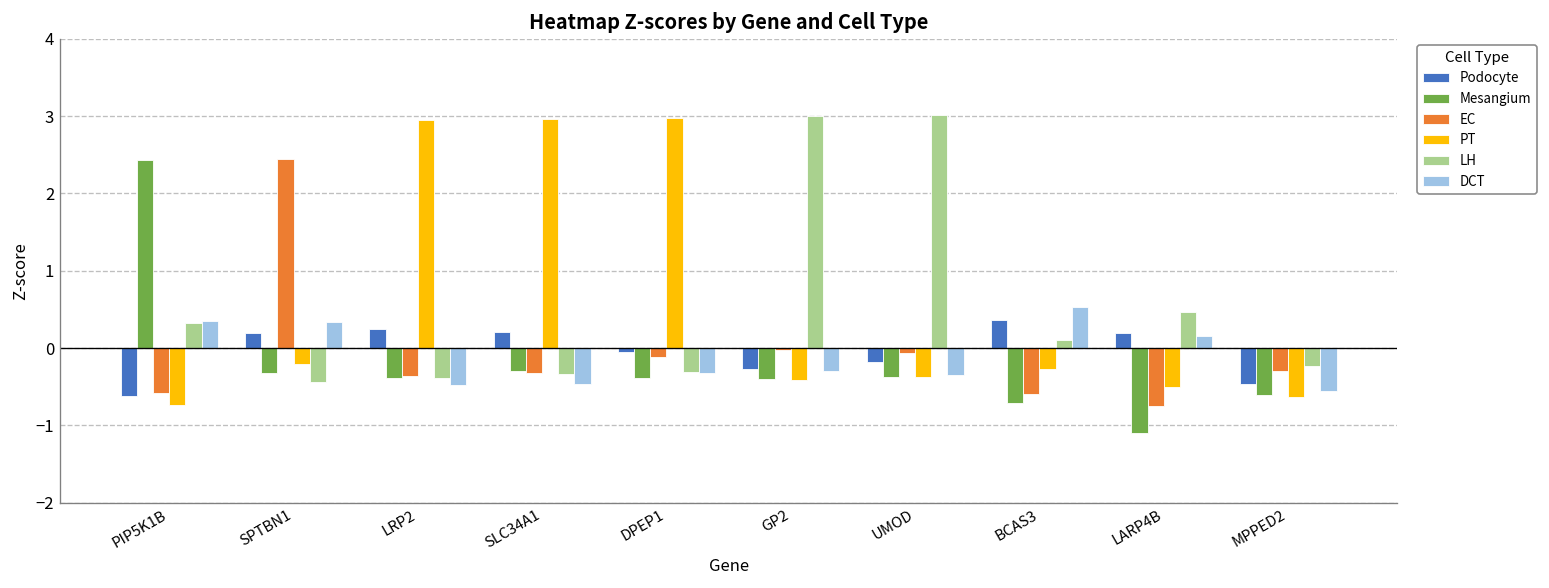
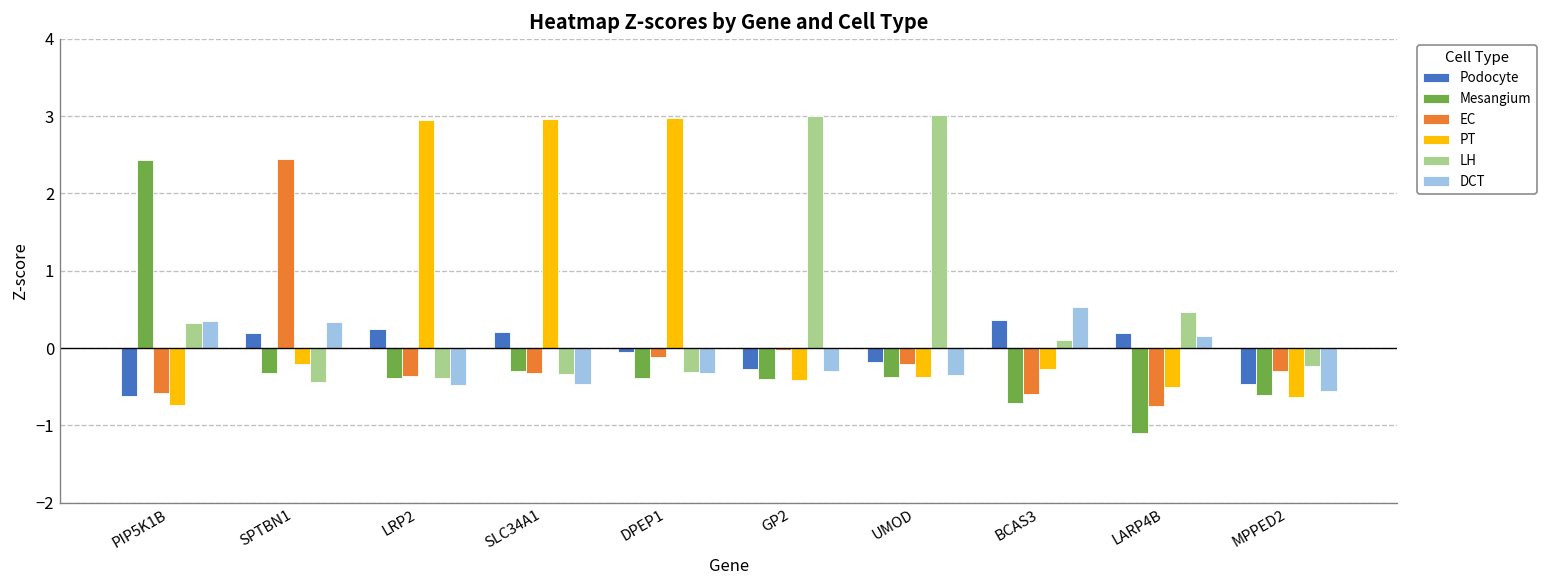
  {
    "Podocyte": {
      "PIP5K1B": -0.6,
      "SPTBN1": 0.2,
      "LRP2": 0.3,
      "SLC34A1": 0.2,
      "DPEP1": -0.1,
      "GP2": -0.3,
      "UMOD": -0.2,
      "BCAS3": 0.4,
      "LARP4B": 0.2,
      "MPPED2": -0.5
    },
    "Mesangium": {
      "PIP5K1B": 2.4,
      "SPTBN1": -0.3,
      "LRP2": -0.4,
      "SLC34A1": -0.3,
      "DPEP1": -0.4,
      "GP2": -0.4,
      "UMOD": -0.4,
      "BCAS3": -0.7,
      "LARP4B": -1.1,
      "MPPED2": -0.6
    },
    "EC": {
      "PIP5K1B": -0.6,
      "SPTBN1": 2.4,
      "LRP2": -0.4,
      "SLC34A1": -0.3,
      "DPEP1": -0.1,
-     "UMOD": -0.1,
+     "UMOD": -0.2,
      "BCAS3": -0.6,
      "LARP4B": -0.8,
      "MPPED2": -0.3
    },
    "PT": {
      "PIP5K1B": -0.7,
      "SPTBN1": -0.2,
      "LRP2": 2.9,
      "SLC34A1": 3.0,
      "DPEP1": 3.0,
      "GP2": -0.4,
      "UMOD": -0.4,
      "BCAS3": -0.3,
      "LARP4B": -0.5,
      "MPPED2": -0.6
    },
    "LH": {
      "PIP5K1B": 0.3,
      "SPTBN1": -0.4,
      "LRP2": -0.4,
      "SLC34A1": -0.3,
      "DPEP1": -0.3,
      "GP2": 3.0,
      "UMOD": 3.0,
      "BCAS3": 0.1,
      "LARP4B": 0.5,
      "MPPED2": -0.2
    },
    "DCT": {
      "PIP5K1B": 0.4,
      "SPTBN1": 0.3,
      "LRP2": -0.5,
      "SLC34A1": -0.5,
      "DPEP1": -0.3,
      "GP2": -0.3,
      "UMOD": -0.3,
      "BCAS3": 0.5,
      "LARP4B": 0.2,
      "MPPED2": -0.6
    }
  }
